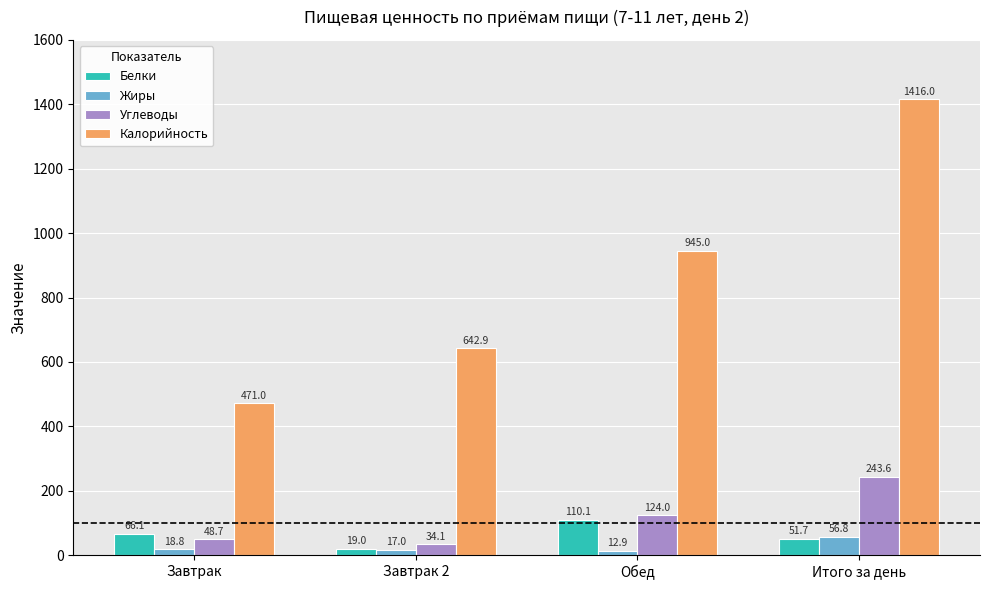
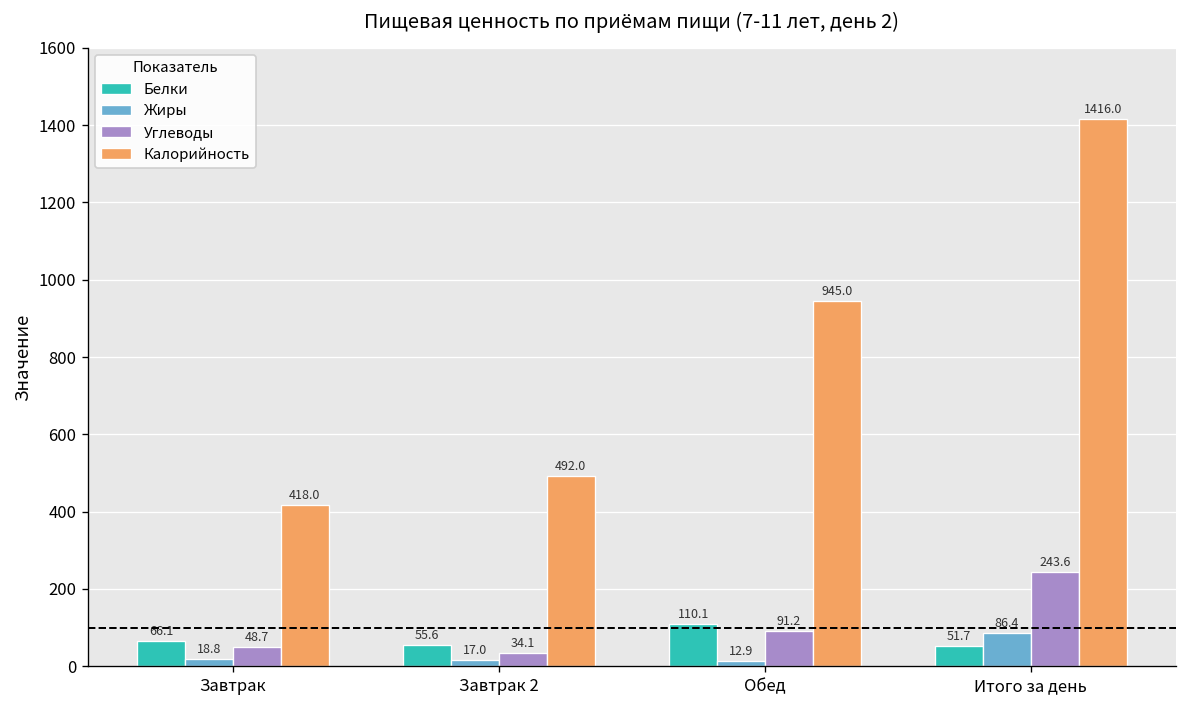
  {
    "Белки": {
      "Завтрак": 66.1,
-     "Завтрак 2": 19.0,
+     "Завтрак 2": 55.6,
      "Обед": 110.1,
      "Итого за день": 51.7
    },
    "Жиры": {
      "Завтрак": 18.8,
      "Завтрак 2": 17.0,
      "Обед": 12.9,
-     "Итого за день": 56.8
+     "Итого за день": 86.4
    },
    "Углеводы": {
      "Завтрак": 48.7,
      "Завтрак 2": 34.1,
-     "Обед": 124.0,
+     "Обед": 91.2,
      "Итого за день": 243.6
    },
    "Калорийность": {
-     "Завтрак": 471.0,
-     "Завтрак 2": 642.9,
+     "Завтрак": 418.0,
+     "Завтрак 2": 492.0,
      "Обед": 945.0,
      "Итого за день": 1416.0
    }
  }
